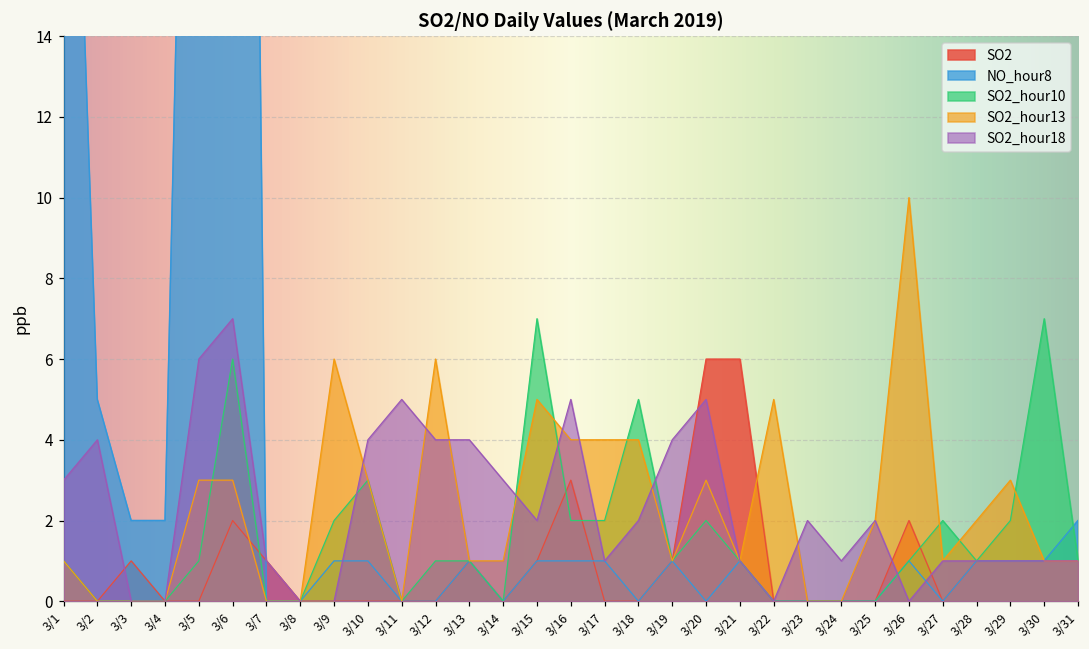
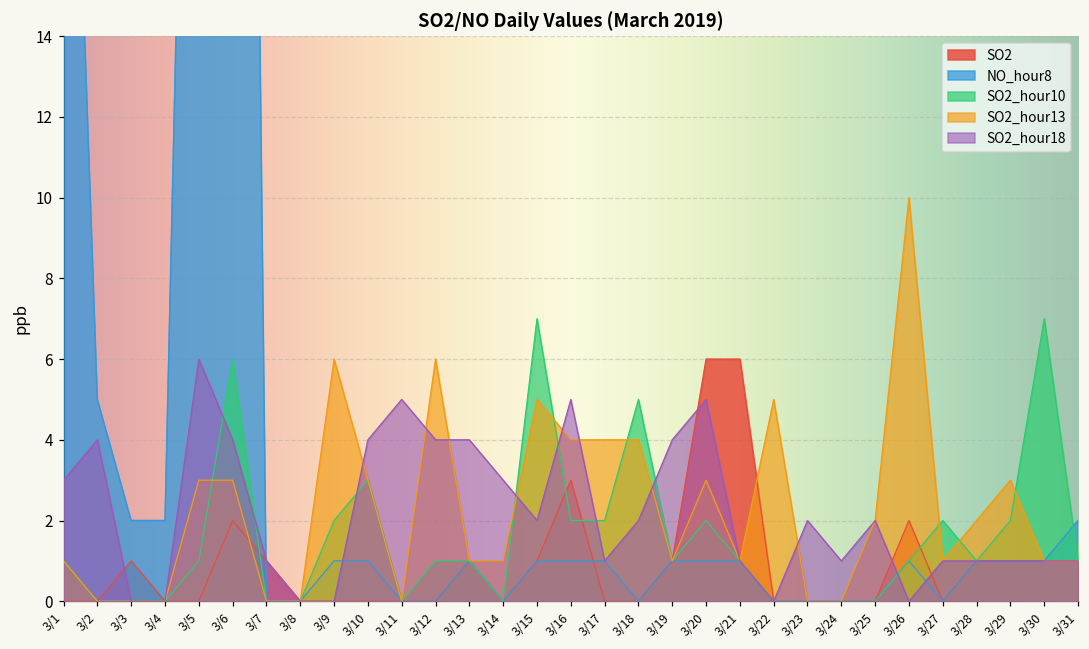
  {
    "SO2": {
      "3/1": 0,
      "3/3": 1,
      "3/5": 0,
      "3/6": 2,
      "3/10": 0,
      "3/16": 3,
      "3/17": 0,
      "3/20": 6,
      "3/21": 6,
      "3/26": 2
    },
    "NO_hour8": {
      "3/2": 5,
      "3/3": 2,
      "3/4": 2,
      "3/9": 1,
      "3/10": 1,
      "3/16": 1,
-     "3/20": 0,
+     "3/20": 1,
      "3/31": 2
    },
    "SO2_hour10": {
      "3/5": 1,
      "3/6": 6,
      "3/9": 2,
      "3/12": 1,
      "3/15": 7,
      "3/16": 2,
      "3/17": 2,
      "3/18": 5,
      "3/20": 2,
      "3/27": 2,
      "3/29": 2,
      "3/30": 7
    },
    "SO2_hour13": {
      "3/5": 3,
      "3/6": 3,
      "3/9": 6,
      "3/12": 6,
      "3/14": 1,
      "3/15": 5,
      "3/16": 4,
      "3/17": 4,
      "3/18": 4,
      "3/20": 3,
      "3/22": 5,
      "3/26": 10,
      "3/28": 2,
      "3/29": 3
    },
    "SO2_hour18": {
      "3/1": 3,
      "3/2": 4,
      "3/5": 6,
-     "3/6": 7,
+     "3/6": 4,
      "3/10": 4,
      "3/11": 5,
      "3/12": 4,
      "3/13": 4,
      "3/14": 3,
      "3/15": 2,
      "3/16": 5,
      "3/18": 2,
      "3/19": 4,
      "3/20": 5,
      "3/23": 2,
      "3/24": 1,
      "3/26": 0
    }
  }
